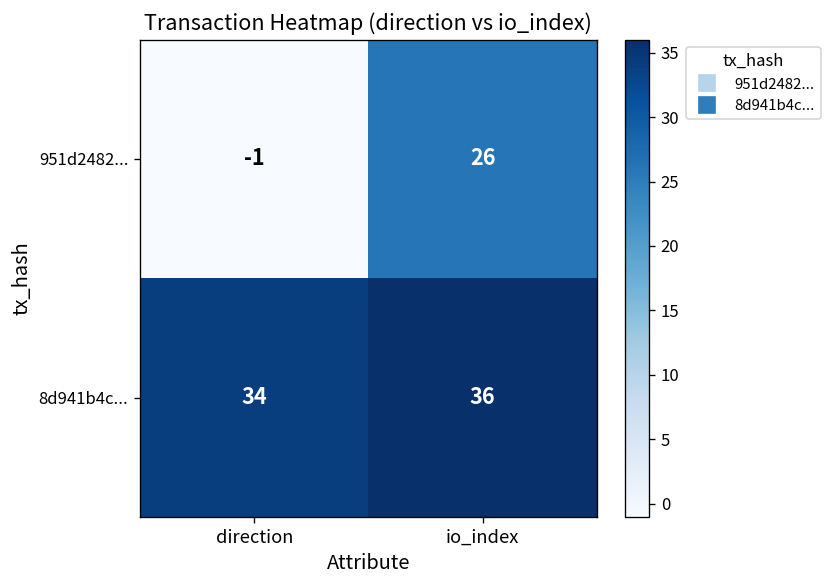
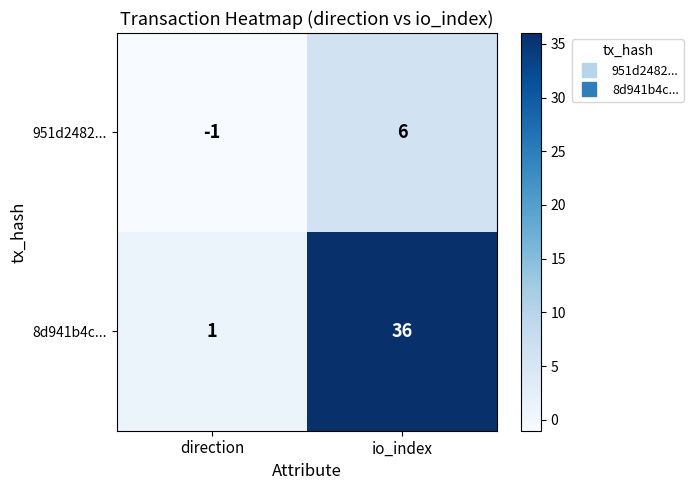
  {
    "951d2482...": {
      "direction": -1,
-     "io_index": 26
+     "io_index": 6
    },
    "8d941b4c...": {
-     "direction": 34,
+     "direction": 1,
      "io_index": 36
    }
  }
